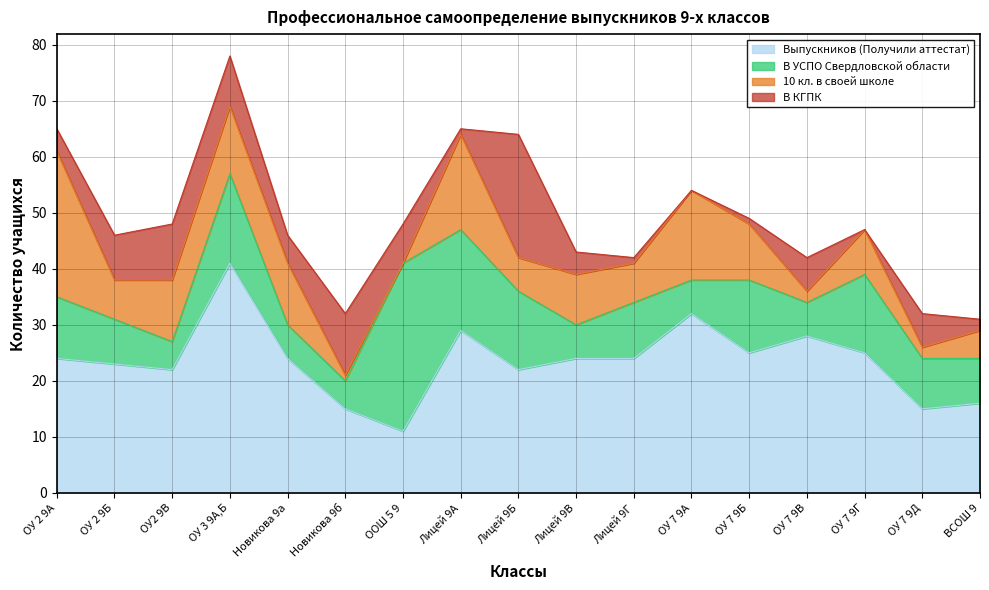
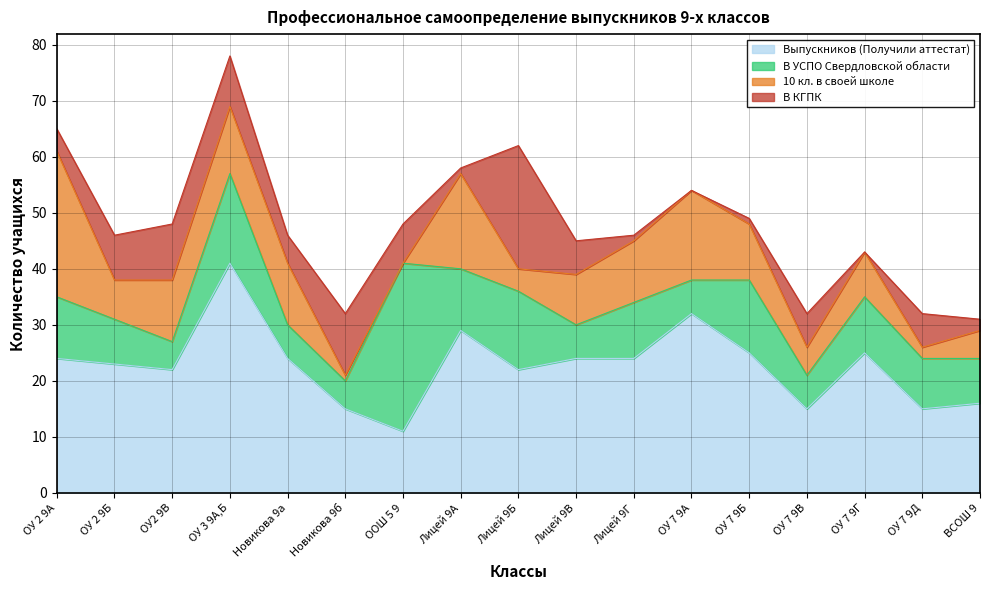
  {
    "Выпускников (Получили аттестат)": {
      "ОУ 2 9А": 24,
      "ОУ 2 9Б": 23,
      "ОУ2 9В": 22,
      "ОУ 3 9А,Б": 41,
      "Новикова 9а": 24,
      "Новикова 9б": 15,
      "ООШ 5 9": 11,
      "Лицей 9А": 29,
      "Лицей 9Б": 22,
      "Лицей 9В": 24,
      "Лицей 9Г": 24,
      "ОУ 7 9А": 32,
      "ОУ 7 9Б": 25,
-     "ОУ 7 9В": 28,
+     "ОУ 7 9В": 15,
      "ОУ 7 9Г": 25,
      "ОУ 7 9Д": 15,
      "ВСОШ 9": 16
    },
    "В УСПО Свердловской области": {
      "ОУ 2 9А": 11,
      "ОУ 2 9Б": 8,
      "ОУ2 9В": 5,
      "ОУ 3 9А,Б": 16,
      "Новикова 9а": 6,
      "Новикова 9б": 5,
-     "Лицей 9А": 18,
+     "Лицей 9А": 11,
      "Лицей 9Б": 14,
      "Лицей 9В": 6,
      "Лицей 9Г": 10,
      "ОУ 7 9А": 6,
      "ОУ 7 9Б": 13,
      "ОУ 7 9В": 6,
-     "ОУ 7 9Г": 14,
+     "ОУ 7 9Г": 10,
      "ОУ 7 9Д": 9,
      "ВСОШ 9": 8
    },
    "10 кл. в своей школе": {
      "ОУ 2 9А": 26,
      "ОУ 2 9Б": 7,
      "ОУ2 9В": 11,
      "ОУ 3 9А,Б": 12,
      "Новикова 9а": 11,
      "Новикова 9б": 1,
      "Лицей 9А": 17,
-     "Лицей 9Б": 6,
+     "Лицей 9Б": 4,
      "Лицей 9В": 9,
-     "Лицей 9Г": 7,
+     "Лицей 9Г": 11,
      "ОУ 7 9Б": 10,
-     "ОУ 7 9В": 2,
+     "ОУ 7 9В": 5,
      "ОУ 7 9Д": 2,
      "ВСОШ 9": 5
    },
    "В КГПК": {
      "ОУ 2 9А": 4,
      "ОУ 2 9Б": 8,
      "ОУ2 9В": 10,
      "ОУ 3 9А,Б": 9,
      "Новикова 9а": 5,
      "Новикова 9б": 11,
      "ООШ 5 9": 7,
      "Лицей 9А": 1,
      "Лицей 9Б": 22,
-     "Лицей 9В": 4,
+     "Лицей 9В": 6,
      "Лицей 9Г": 1,
      "ОУ 7 9Б": 1,
      "ОУ 7 9В": 6,
      "ОУ 7 9Д": 6,
      "ВСОШ 9": 2
    }
  }
